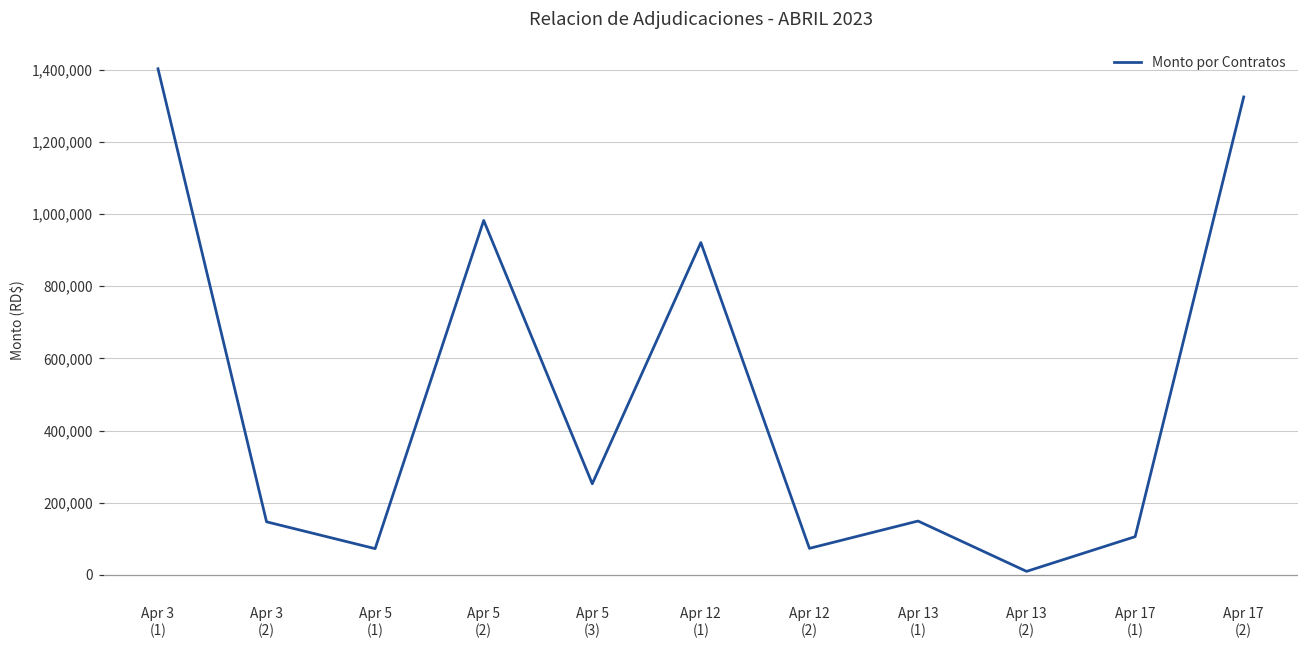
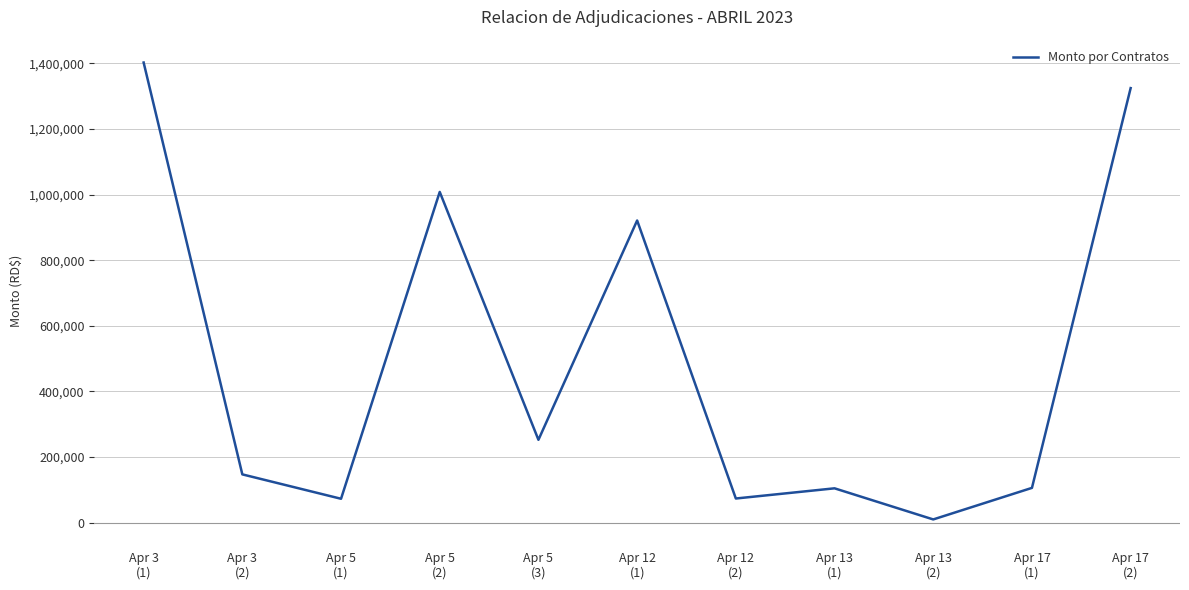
  {
    "Apr 3 (1)": "1,400,000",
    "Apr 3 (2)": "150,000",
    "Apr 5 (1)": "70,000",
-   "Apr 5 (2)": "980,000",
+   "Apr 5 (2)": "1,010,000",
    "Apr 5 (3)": "250,000",
    "Apr 12 (1)": "920,000",
    "Apr 12 (2)": "70,000",
-   "Apr 13 (1)": "150,000",
+   "Apr 13 (1)": "100,000",
    "Apr 13 (2)": "10,000",
    "Apr 17 (1)": "110,000",
    "Apr 17 (2)": "1,320,000"
  }
